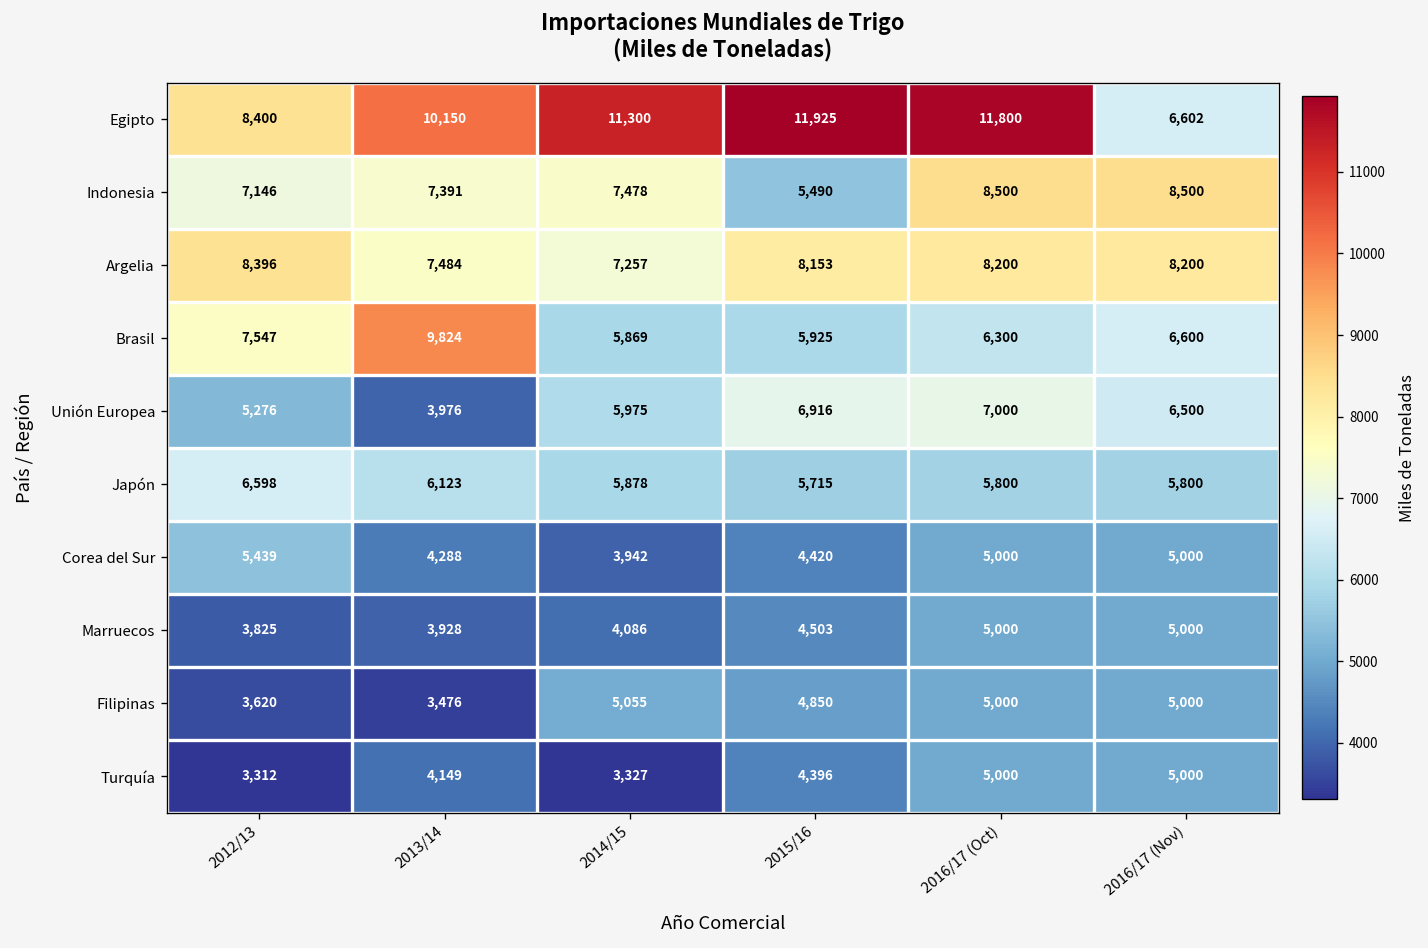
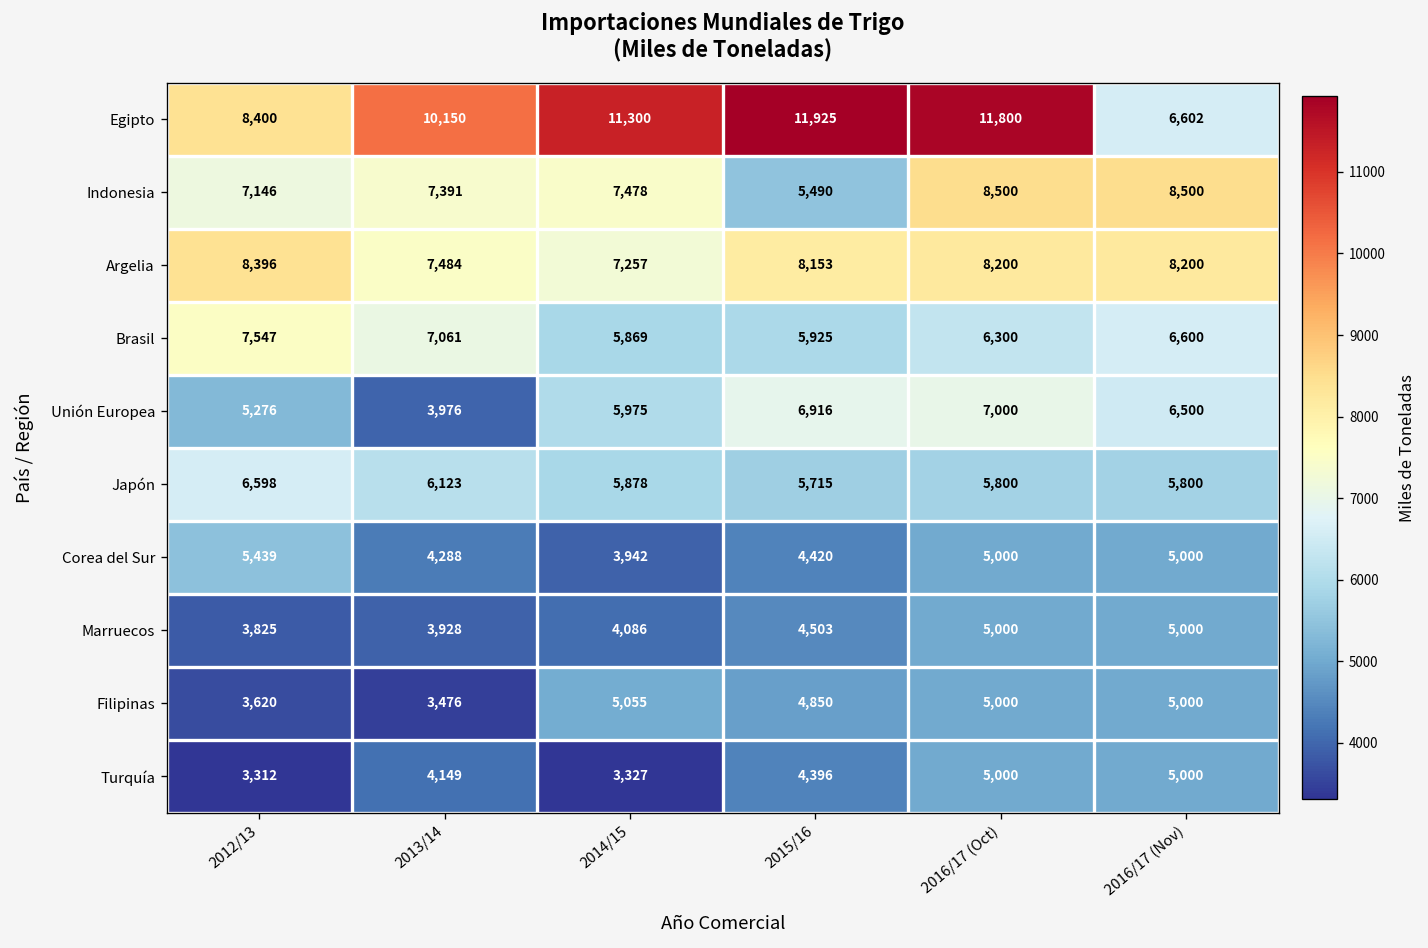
  {
    "Egipto": {
      "2012/13": "8,400",
      "2013/14": "10,150",
      "2014/15": "11,300",
      "2015/16": "11,925",
      "2016/17 (Oct)": "11,800",
      "2016/17 (Nov)": "6,602"
    },
    "Indonesia": {
      "2012/13": "7,146",
      "2013/14": "7,391",
      "2014/15": "7,478",
      "2015/16": "5,490",
      "2016/17 (Oct)": "8,500",
      "2016/17 (Nov)": "8,500"
    },
    "Argelia": {
      "2012/13": "8,396",
      "2013/14": "7,484",
      "2014/15": "7,257",
      "2015/16": "8,153",
      "2016/17 (Oct)": "8,200",
      "2016/17 (Nov)": "8,200"
    },
    "Brasil": {
      "2012/13": "7,547",
-     "2013/14": "9,824",
+     "2013/14": "7,061",
      "2014/15": "5,869",
      "2015/16": "5,925",
      "2016/17 (Oct)": "6,300",
      "2016/17 (Nov)": "6,600"
    },
    "Unión Europea": {
      "2012/13": "5,276",
      "2013/14": "3,976",
      "2014/15": "5,975",
      "2015/16": "6,916",
      "2016/17 (Oct)": "7,000",
      "2016/17 (Nov)": "6,500"
    },
    "Japón": {
      "2012/13": "6,598",
      "2013/14": "6,123",
      "2014/15": "5,878",
      "2015/16": "5,715",
      "2016/17 (Oct)": "5,800",
      "2016/17 (Nov)": "5,800"
    },
    "Corea del Sur": {
      "2012/13": "5,439",
      "2013/14": "4,288",
      "2014/15": "3,942",
      "2015/16": "4,420",
      "2016/17 (Oct)": "5,000",
      "2016/17 (Nov)": "5,000"
    },
    "Marruecos": {
      "2012/13": "3,825",
      "2013/14": "3,928",
      "2014/15": "4,086",
      "2015/16": "4,503",
      "2016/17 (Oct)": "5,000",
      "2016/17 (Nov)": "5,000"
    },
    "Filipinas": {
      "2012/13": "3,620",
      "2013/14": "3,476",
      "2014/15": "5,055",
      "2015/16": "4,850",
      "2016/17 (Oct)": "5,000",
      "2016/17 (Nov)": "5,000"
    },
    "Turquía": {
      "2012/13": "3,312",
      "2013/14": "4,149",
      "2014/15": "3,327",
      "2015/16": "4,396",
      "2016/17 (Oct)": "5,000",
      "2016/17 (Nov)": "5,000"
    }
  }
